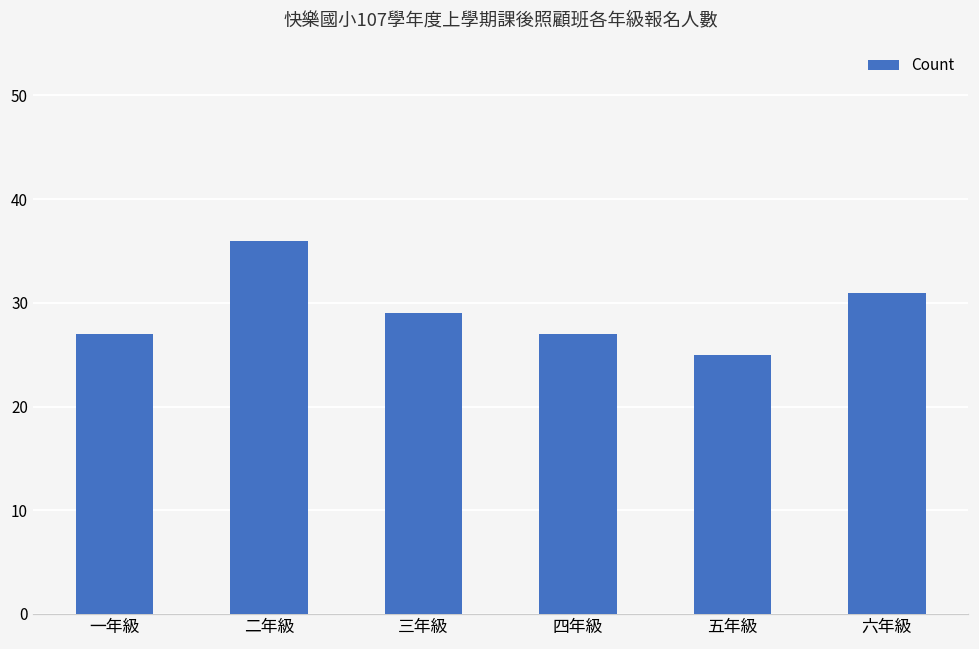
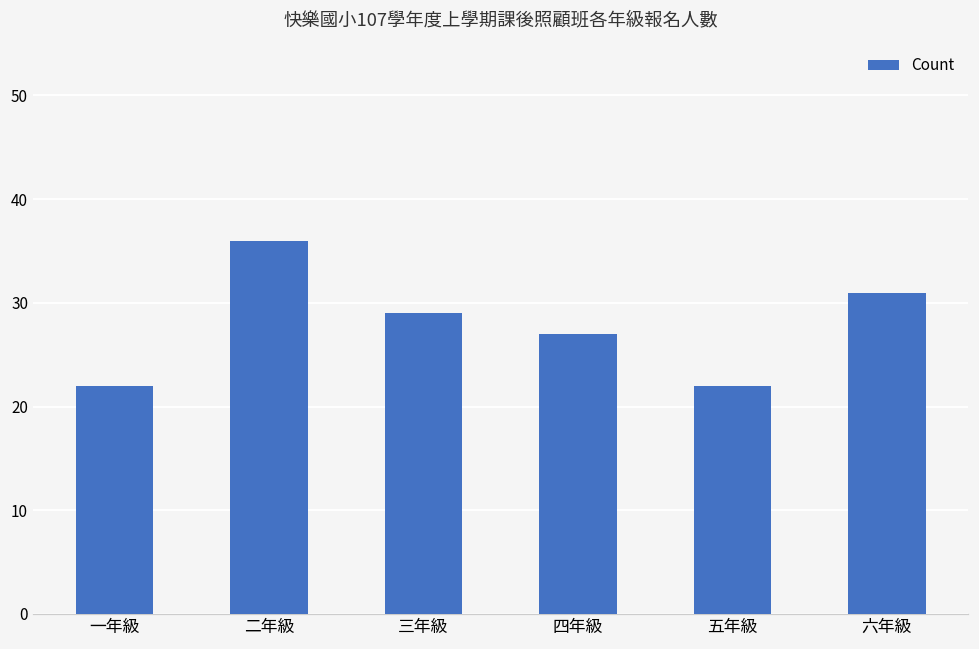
  {
-   "一年級": 27,
+   "一年級": 22,
    "二年級": 36,
    "三年級": 29,
    "四年級": 27,
-   "五年級": 25,
+   "五年級": 22,
    "六年級": 31
  }
